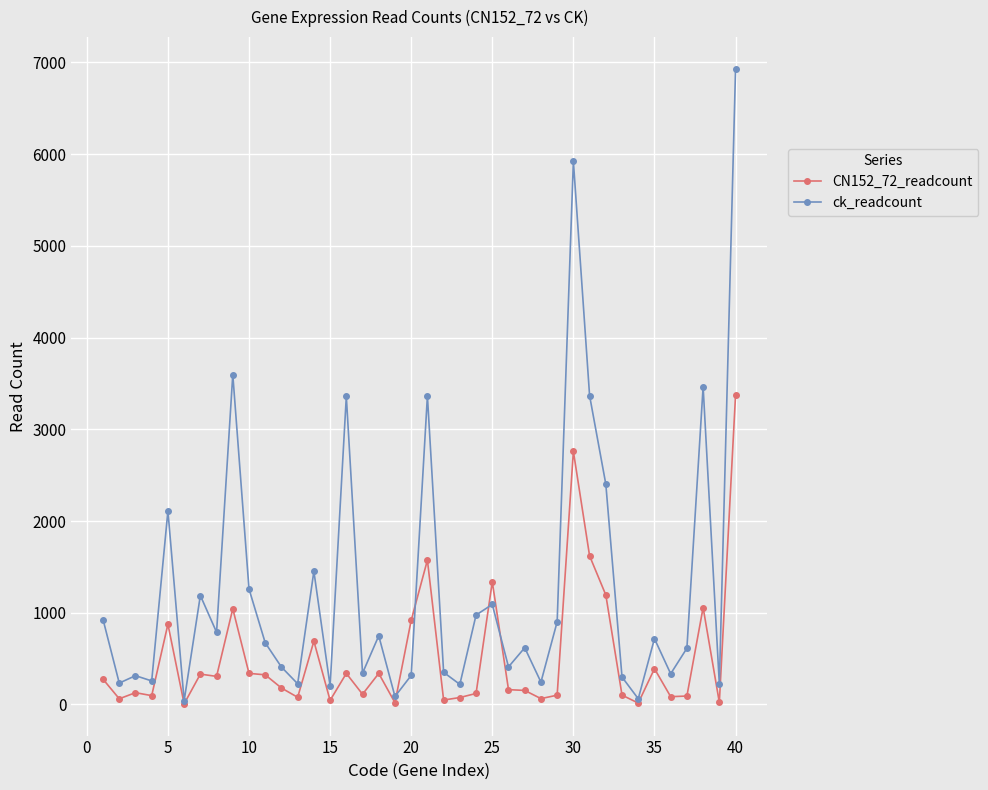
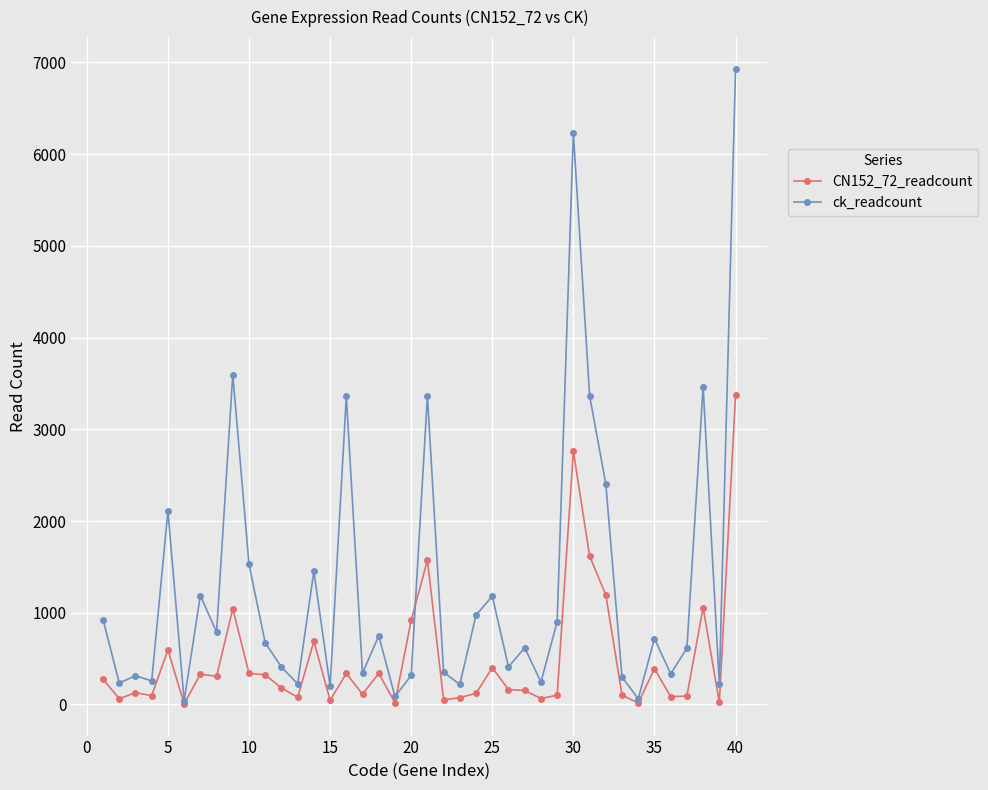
  {
    "CN152_72_readcount": {
-     "5": 900,
+     "5": 600,
      "10": 300,
      "15": 0,
      "20": 900,
-     "25": 1300,
+     "25": 400,
      "30": 2800,
      "35": 400,
      "40": 3400
    },
    "ck_readcount": {
      "5": 2100,
-     "10": 1300,
+     "10": 1500,
      "15": 200,
      "20": 300,
-     "25": 1100,
-     "30": 5900,
+     "25": 1200,
+     "30": 6200,
      "35": 700,
      "40": 6900
    }
  }
